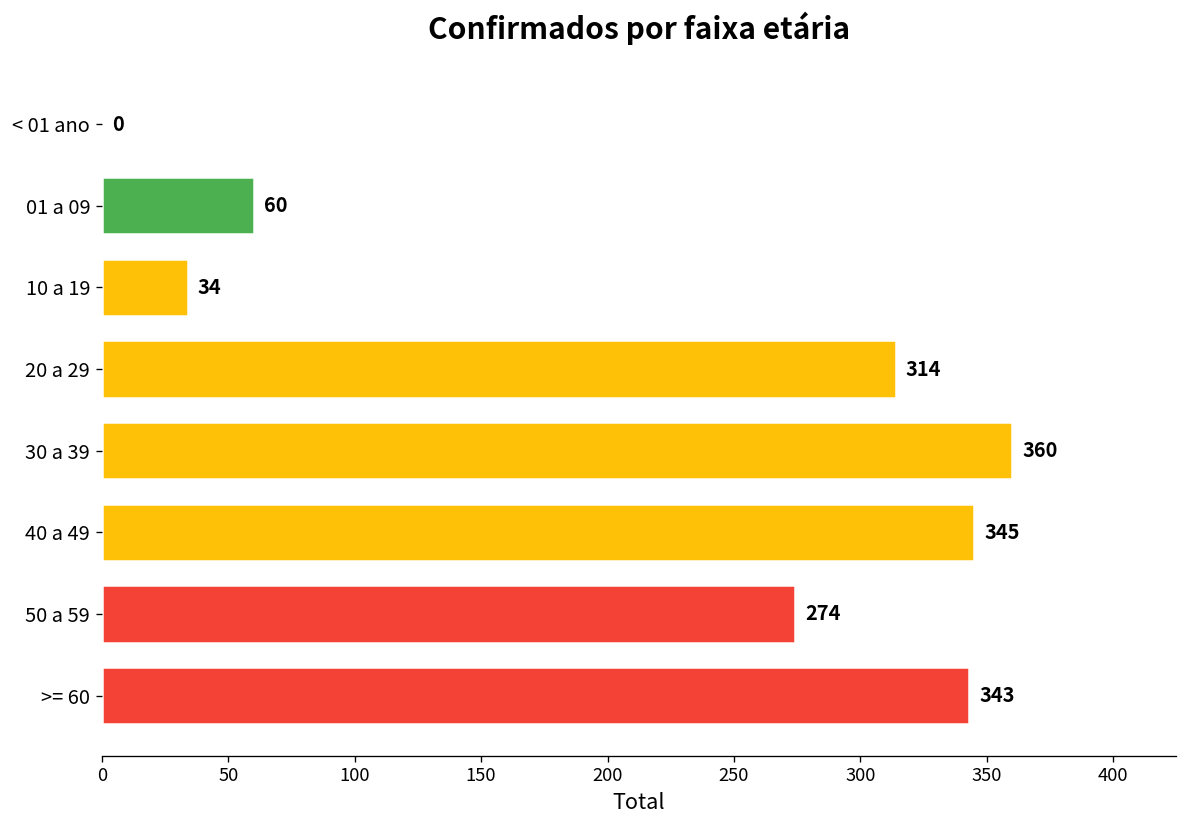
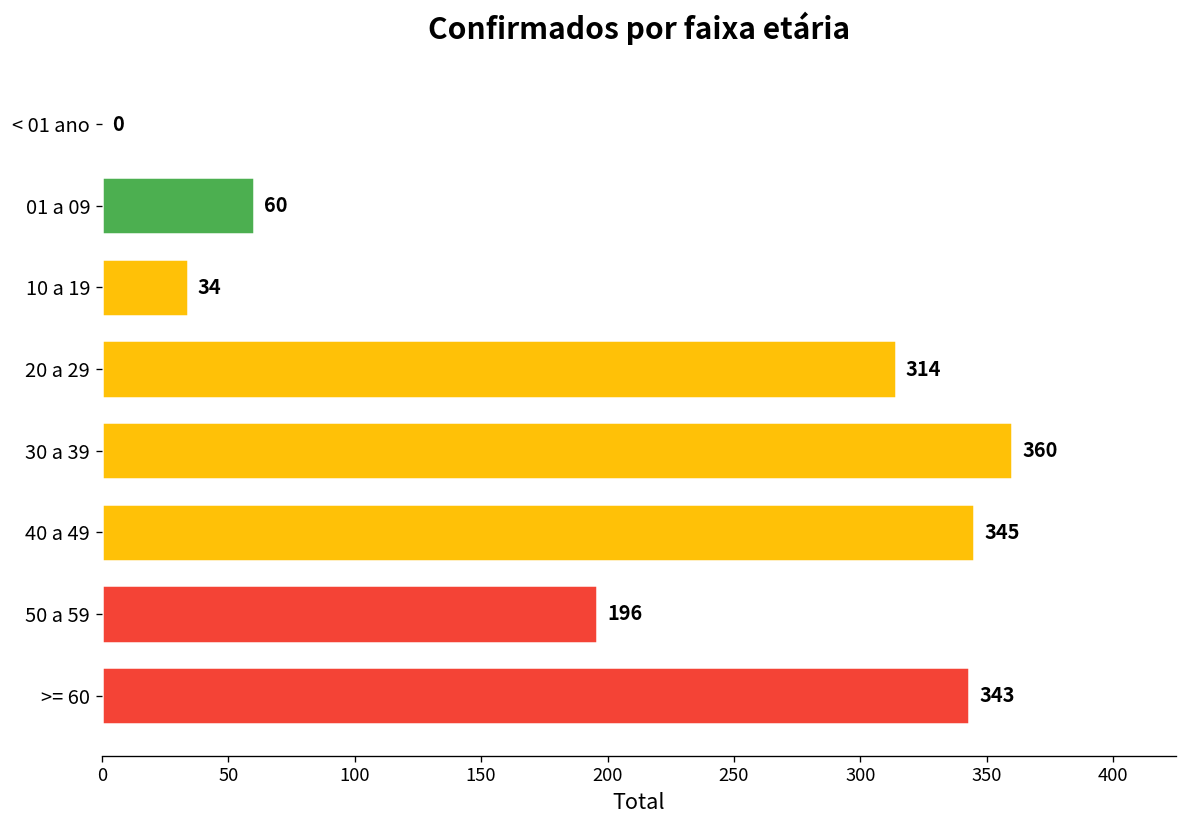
  {
    "< 01 ano": 0,
    "01 a 09": 60,
    "10 a 19": 34,
    "20 a 29": 314,
    "30 a 39": 360,
    "40 a 49": 345,
-   "50 a 59": 274,
+   "50 a 59": 196,
    ">= 60": 343
  }
